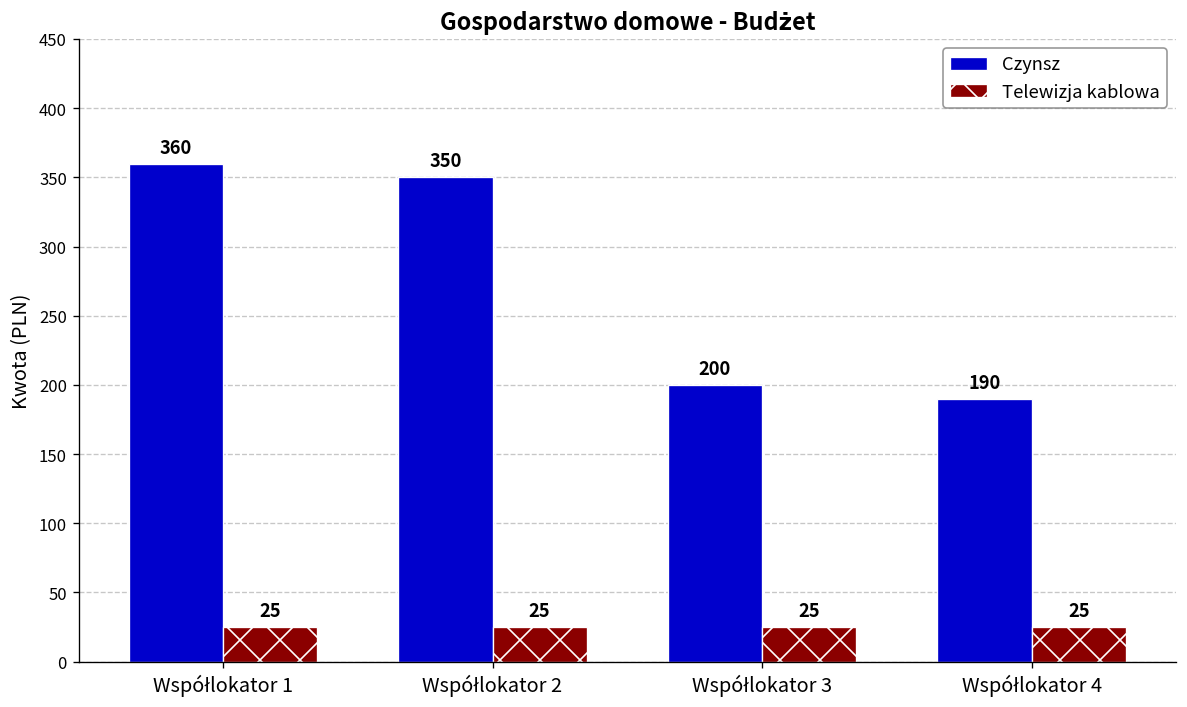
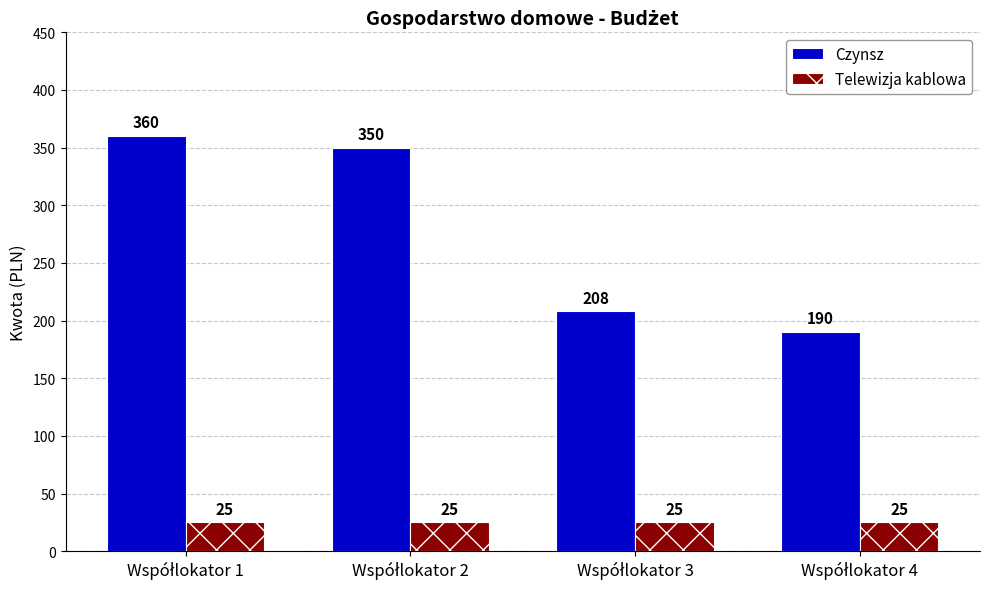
  {
    "Czynsz": {
      "Współlokator 1": 360,
      "Współlokator 2": 350,
-     "Współlokator 3": 200,
+     "Współlokator 3": 208,
      "Współlokator 4": 190
    },
    "Telewizja kablowa": {
      "Współlokator 1": 25,
      "Współlokator 2": 25,
      "Współlokator 3": 25,
      "Współlokator 4": 25
    }
  }
